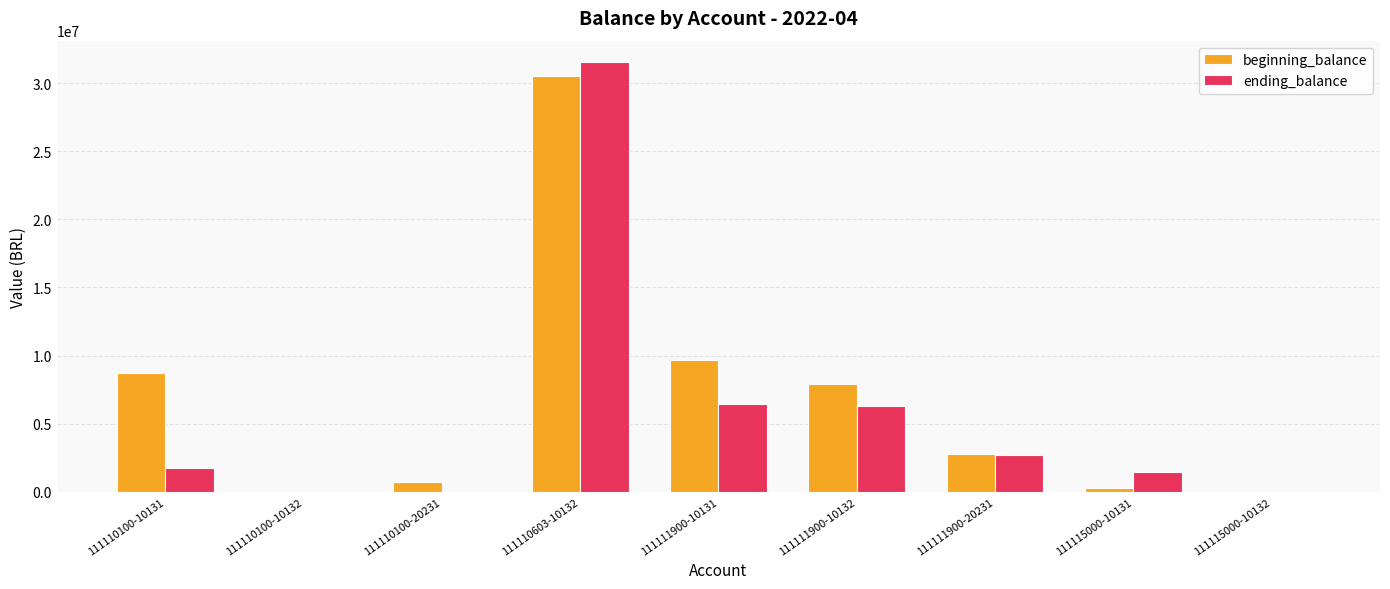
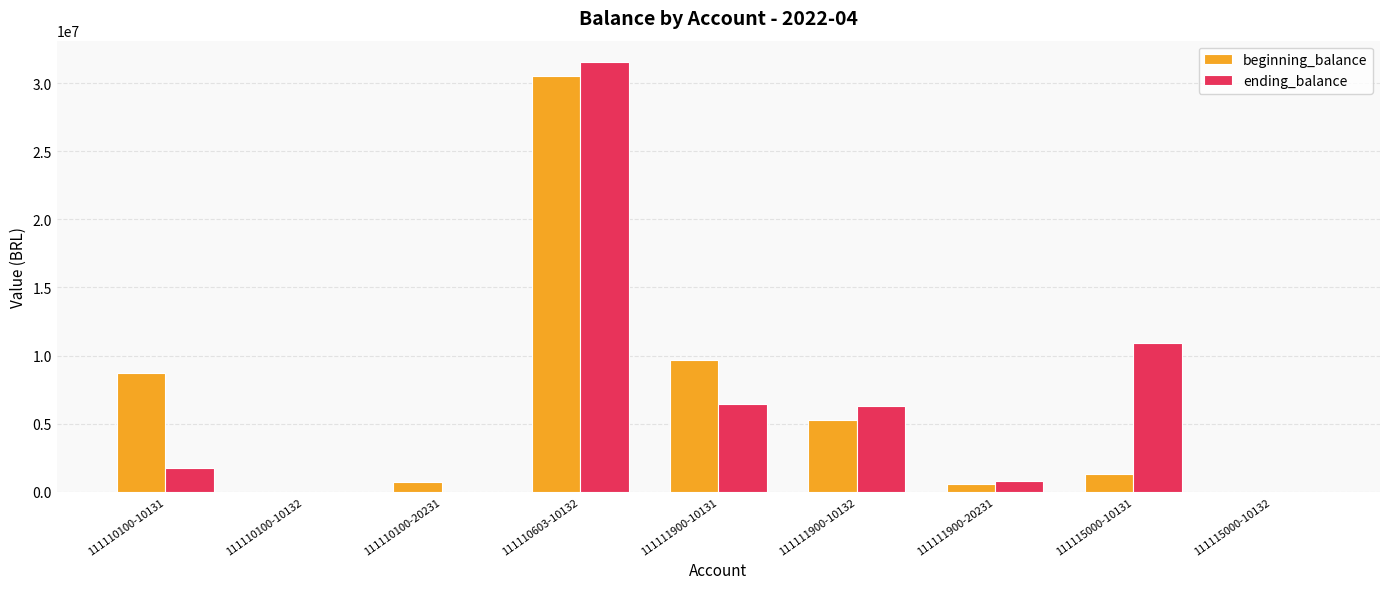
  {
    "beginning_balance": {
      "111110100-10131": 8700000,
      "111110100-20231": 700000,
      "111110603-10132": 30500000,
      "111111900-10131": 9700000,
-     "111111900-10132": 7900000,
-     "111111900-20231": 2800000,
-     "111115000-10131": 300000,
+     "111111900-10132": 5300000,
+     "111111900-20231": 600000,
+     "111115000-10131": 1300000,
      "111115000-10132": 0
    },
    "ending_balance": {
      "111110100-10131": 1700000,
      "111110603-10132": 31500000,
      "111111900-10131": 6400000,
      "111111900-10132": 6300000,
-     "111111900-20231": 2700000,
-     "111115000-10131": 1400000
+     "111111900-20231": 800000,
+     "111115000-10131": 10900000
    }
  }
